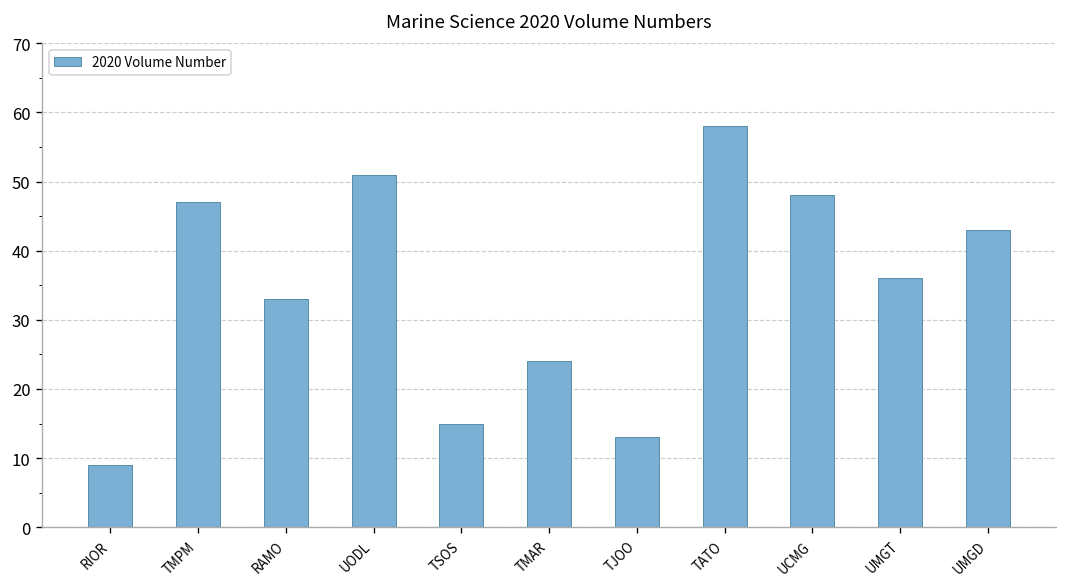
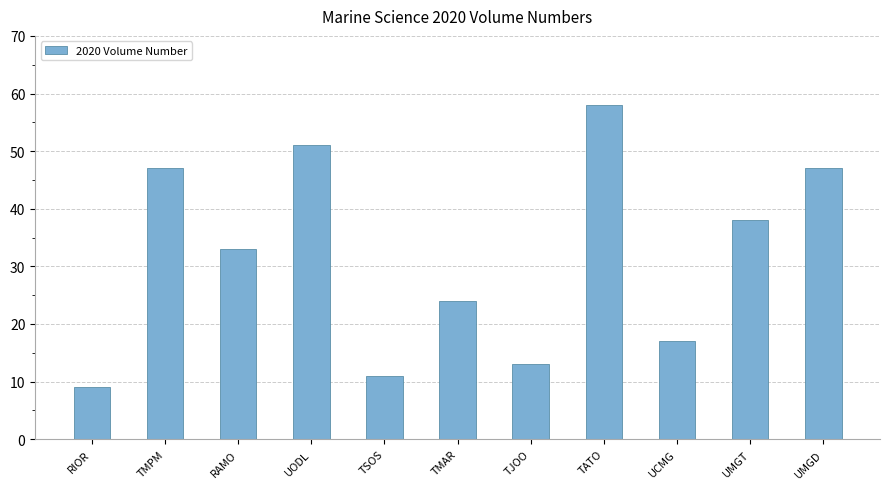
  {
    "RIOR": 9,
    "TMPM": 47,
    "RAMO": 33,
    "UODL": 51,
-   "TSOS": 15,
+   "TSOS": 11,
    "TMAR": 24,
    "TJOO": 13,
    "TATO": 58,
-   "UCMG": 48,
-   "UMGT": 36,
-   "UMGD": 43
+   "UCMG": 17,
+   "UMGT": 38,
+   "UMGD": 47
  }
